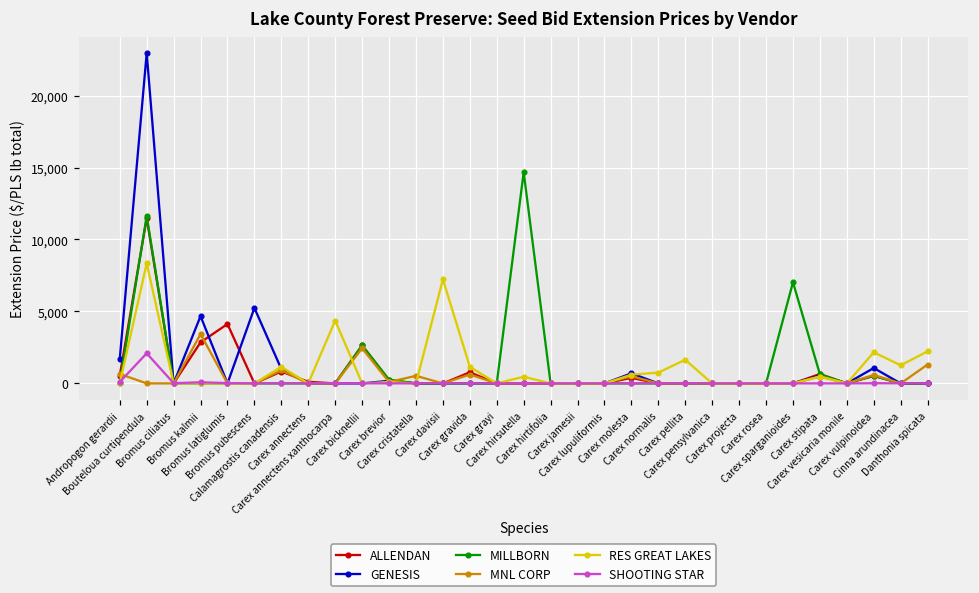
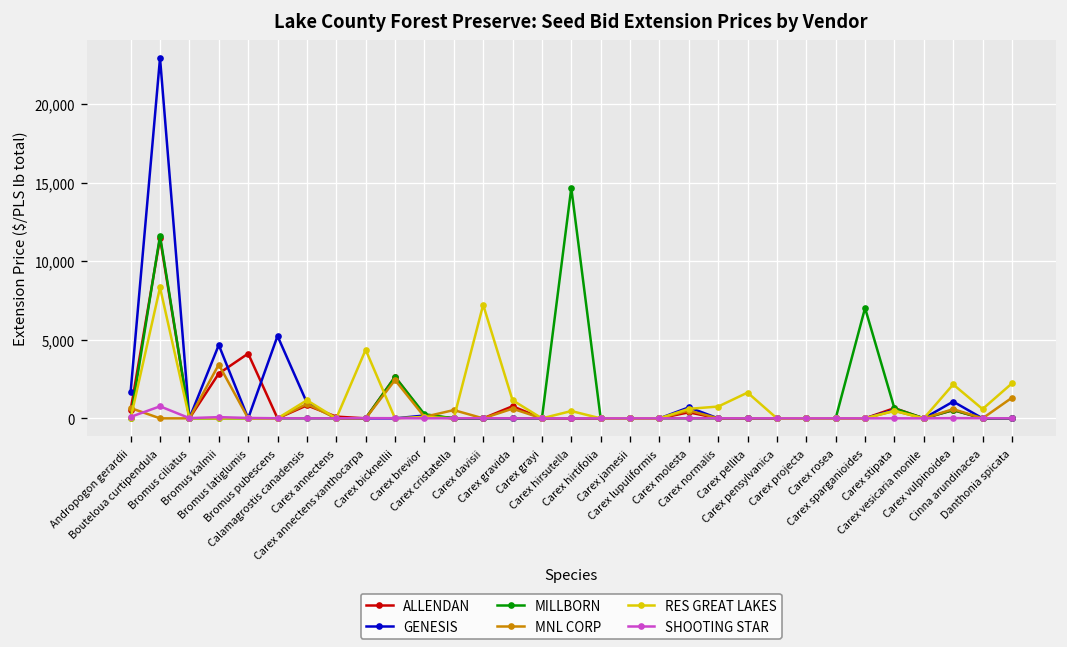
  {
    "ALLENDAN": {
      "Bromus kalmii": "2,900",
      "Bromus latiglumis": "4,100"
    },
    "GENESIS": {
      "Andropogon gerardii": "1,700",
      "Bouteloua curtipendula": "23,000",
      "Bromus kalmii": "4,700",
      "Bromus pubescens": "5,200",
      "Carex vulpinoidea": "1,100"
    },
    "MILLBORN": {
      "Carex hirsutella": "14,700",
      "Carex sparganioides": "7,000"
    },
    "MNL CORP": {
      "Bouteloua curtipendula": "0",
      "Bromus kalmii": "3,400",
      "Carex bicknellii": "2,400",
      "Carex cristatella": "500",
      "Danthonia spicata": "1,300"
    },
    "RES GREAT LAKES": {
      "Bouteloua curtipendula": "8,300",
      "Carex annectens xanthocarpa": "4,400",
      "Carex davisii": "7,200",
      "Carex gravida": "1,200",
      "Carex hirsutella": "500",
      "Carex normalis": "800",
      "Carex pellita": "1,600",
      "Carex vulpinoidea": "2,200",
-     "Cinna arundinacea": "1,300",
+     "Cinna arundinacea": "600",
      "Danthonia spicata": "2,200"
    },
    "SHOOTING STAR": {
-     "Bouteloua curtipendula": "2,100",
+     "Bouteloua curtipendula": "800",
      "Carex stipata": "0",
      "Carex vulpinoidea": "0"
    }
  }
